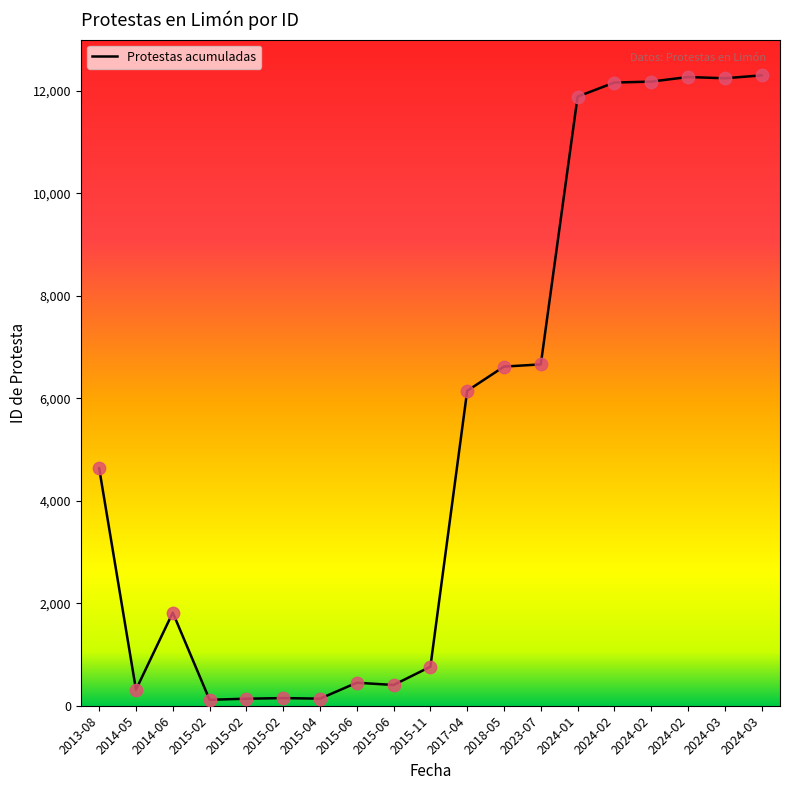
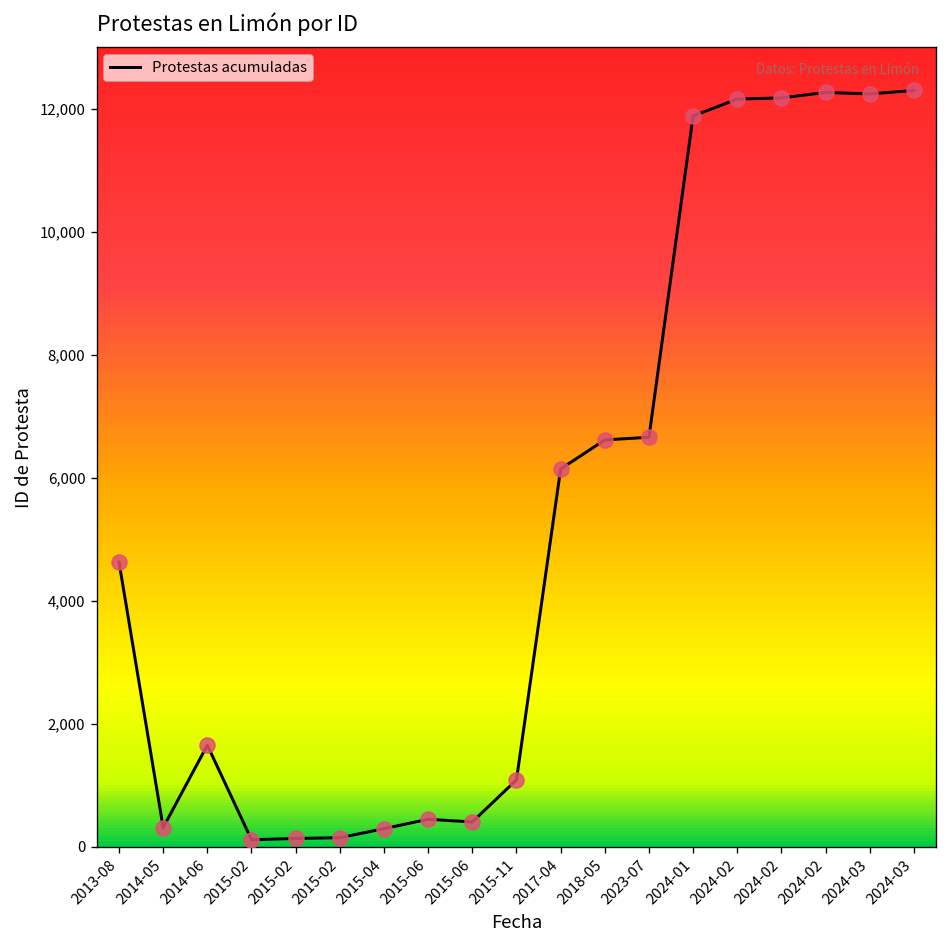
  {
    "2013-08": "4,600",
    "2014-05": "300",
-   "2014-06": "1,800",
-   "2015-04": "100",
-   "2015-11": "800",
+   "2014-06": "1,700",
+   "2015-04": "300",
+   "2015-11": "1,100",
    "2017-04": "6,100",
    "2018-05": "6,600",
    "2023-07": "6,700",
    "2024-01": "11,900"
  }
